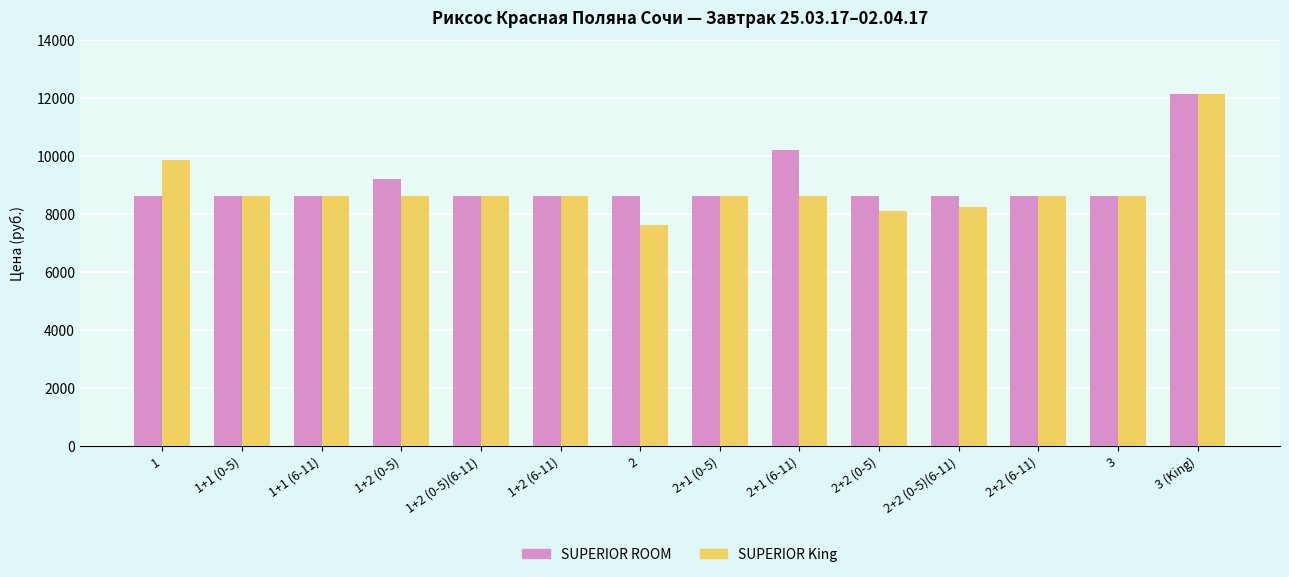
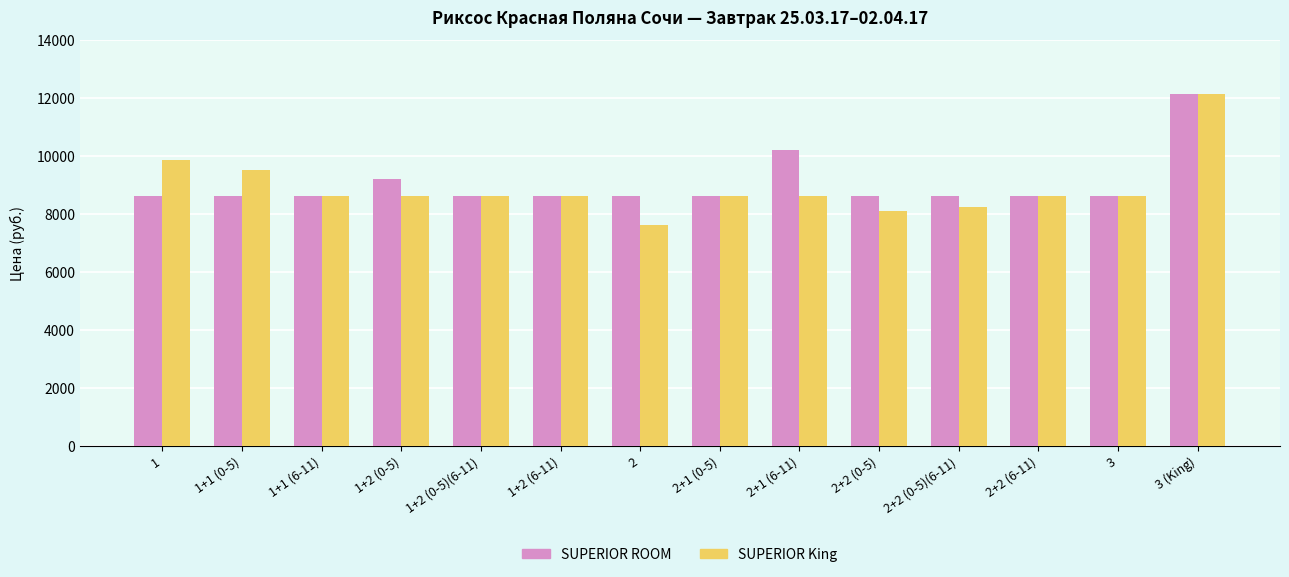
  {
    "SUPERIOR ROOM": {
      "1": 8600,
      "1+1 (0-5)": 8600,
      "1+1 (6-11)": 8600,
      "1+2 (0-5)": 9200,
      "1+2 (0-5)(6-11)": 8600,
      "1+2 (6-11)": 8600,
      "2": 8600,
      "2+1 (0-5)": 8600,
      "2+1 (6-11)": 10200,
      "2+2 (0-5)": 8600,
      "2+2 (0-5)(6-11)": 8600,
      "2+2 (6-11)": 8600,
      "3": 8600,
      "3 (King)": 12100
    },
    "SUPERIOR King": {
      "1": 9900,
-     "1+1 (0-5)": 8600,
+     "1+1 (0-5)": 9500,
      "1+1 (6-11)": 8600,
      "1+2 (0-5)": 8600,
      "1+2 (0-5)(6-11)": 8600,
      "1+2 (6-11)": 8600,
      "2": 7600,
      "2+1 (0-5)": 8600,
      "2+1 (6-11)": 8600,
      "2+2 (0-5)": 8100,
      "2+2 (0-5)(6-11)": 8200,
      "2+2 (6-11)": 8600,
      "3": 8600,
      "3 (King)": 12100
    }
  }
